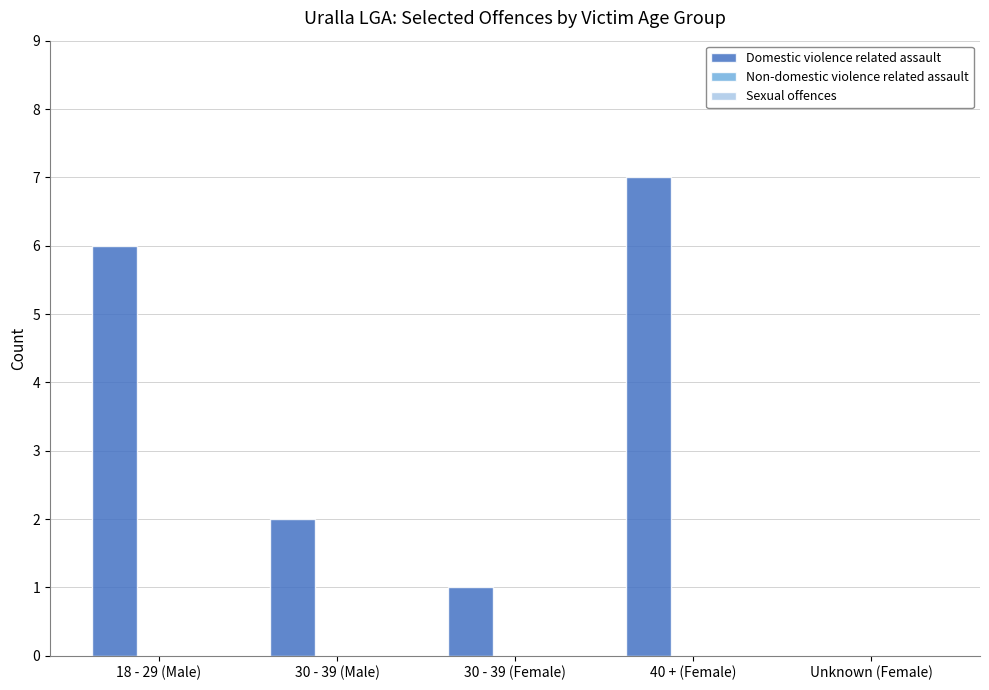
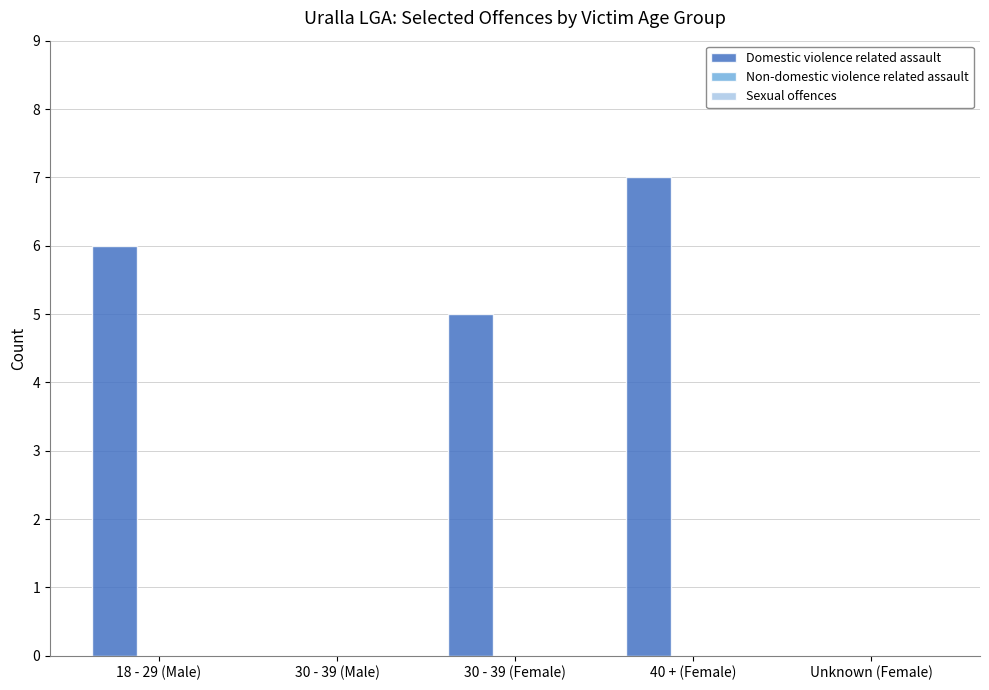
  {
    "Domestic violence related assault": {
      "18 - 29 (Male)": 6,
-     "30 - 39 (Male)": 2,
-     "30 - 39 (Female)": 1,
+     "30 - 39 (Male)": 0,
+     "30 - 39 (Female)": 5,
      "40 + (Female)": 7,
      "Unknown (Female)": 0
    },
    "Non-domestic violence related assault": {
      "18 - 29 (Male)": 0,
      "30 - 39 (Male)": 0,
      "30 - 39 (Female)": 0,
      "40 + (Female)": 0,
      "Unknown (Female)": 0
    },
    "Sexual offences": {
      "18 - 29 (Male)": 0,
      "30 - 39 (Male)": 0,
      "30 - 39 (Female)": 0,
      "40 + (Female)": 0,
      "Unknown (Female)": 0
    }
  }
